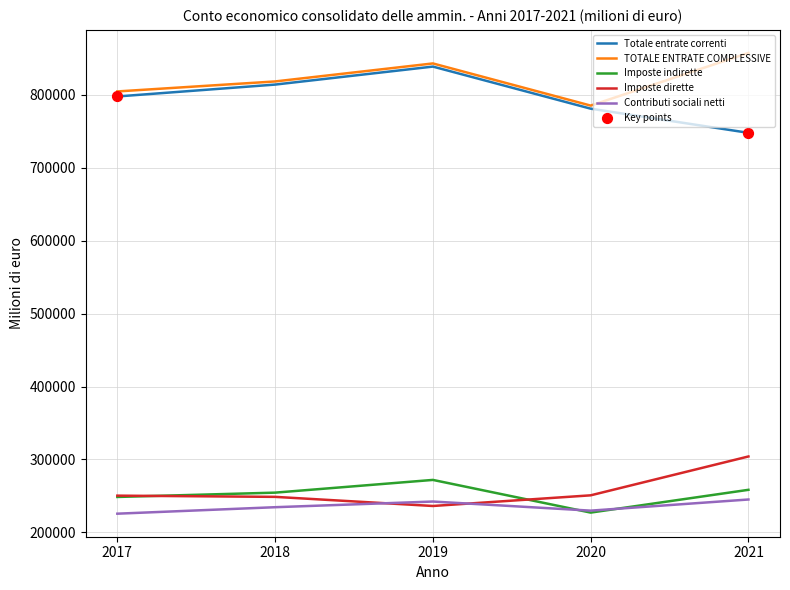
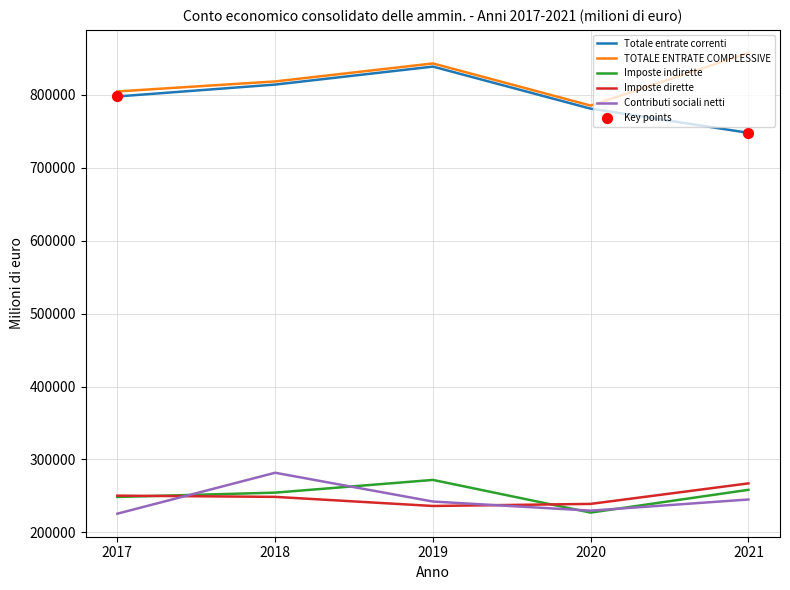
  {
    "Totale entrate correnti": {
      "2018": 810000,
      "2019": 840000,
      "2020": 780000
    },
    "TOTALE ENTRATE COMPLESSIVE": {
      "2017": 800000,
      "2018": 820000,
      "2019": 840000,
      "2020": 790000
    },
    "Imposte indirette": {
      "2018": 250000,
      "2019": 270000,
      "2021": 260000
    },
    "Imposte dirette": {
      "2018": 250000,
      "2019": 240000,
-     "2020": 250000,
-     "2021": 300000
+     "2020": 240000,
+     "2021": 270000
    },
    "Contributi sociali netti": {
      "2017": 230000,
-     "2018": 230000,
+     "2018": 280000,
      "2019": 240000,
      "2021": 250000
    }
  }
